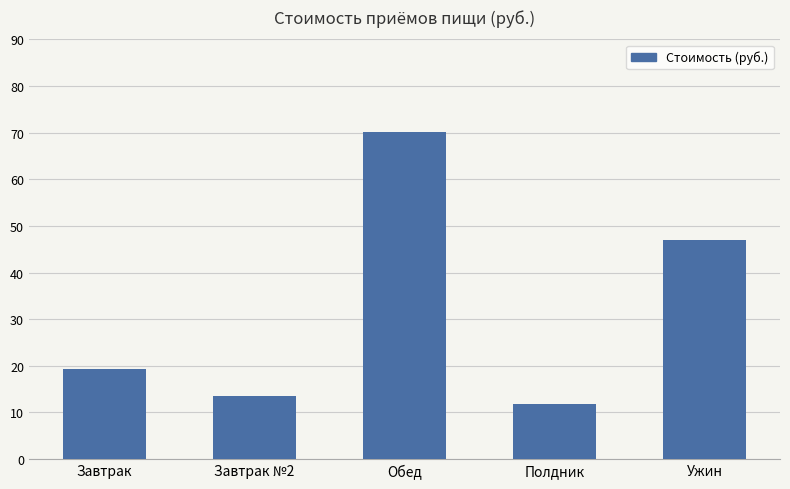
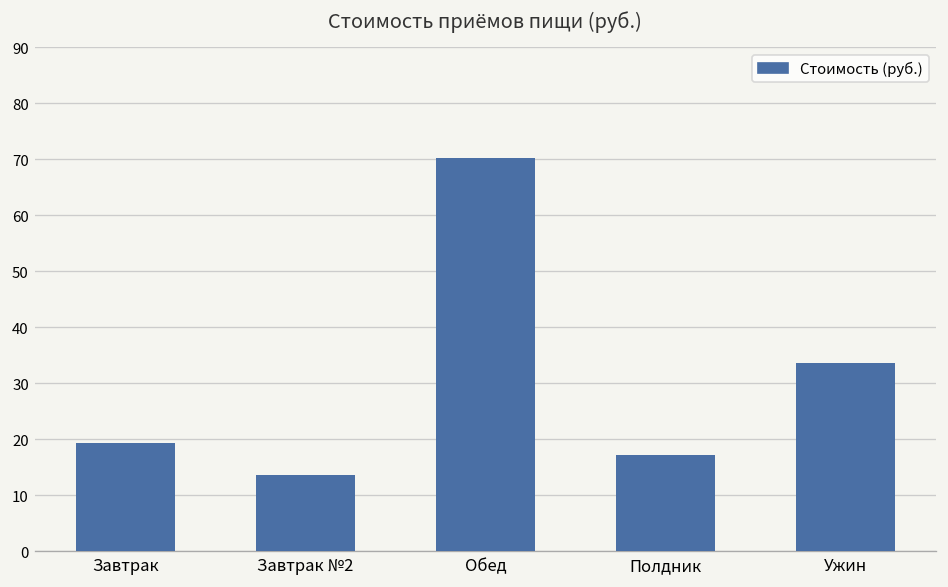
  {
    "Завтрак": 19,
    "Завтрак №2": 14,
    "Обед": 70,
-   "Полдник": 12,
-   "Ужин": 47
+   "Полдник": 17,
+   "Ужин": 34
  }
